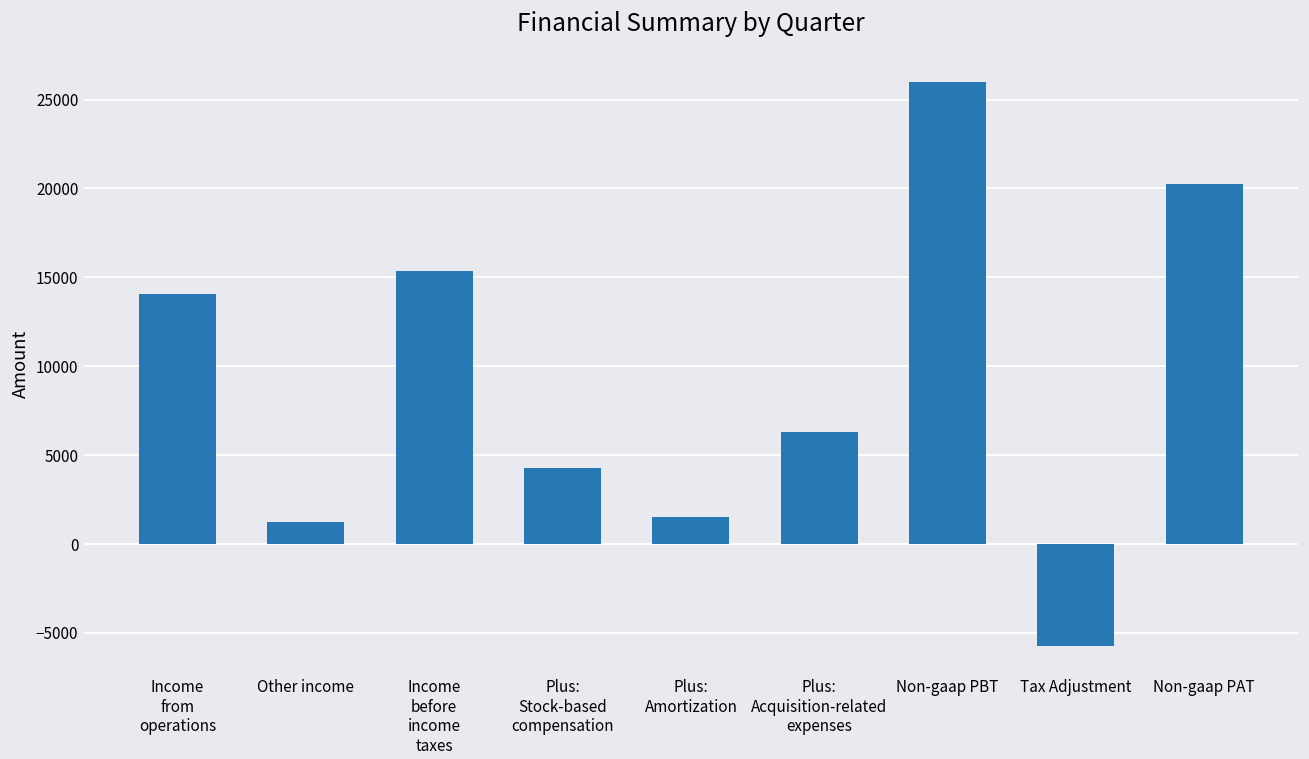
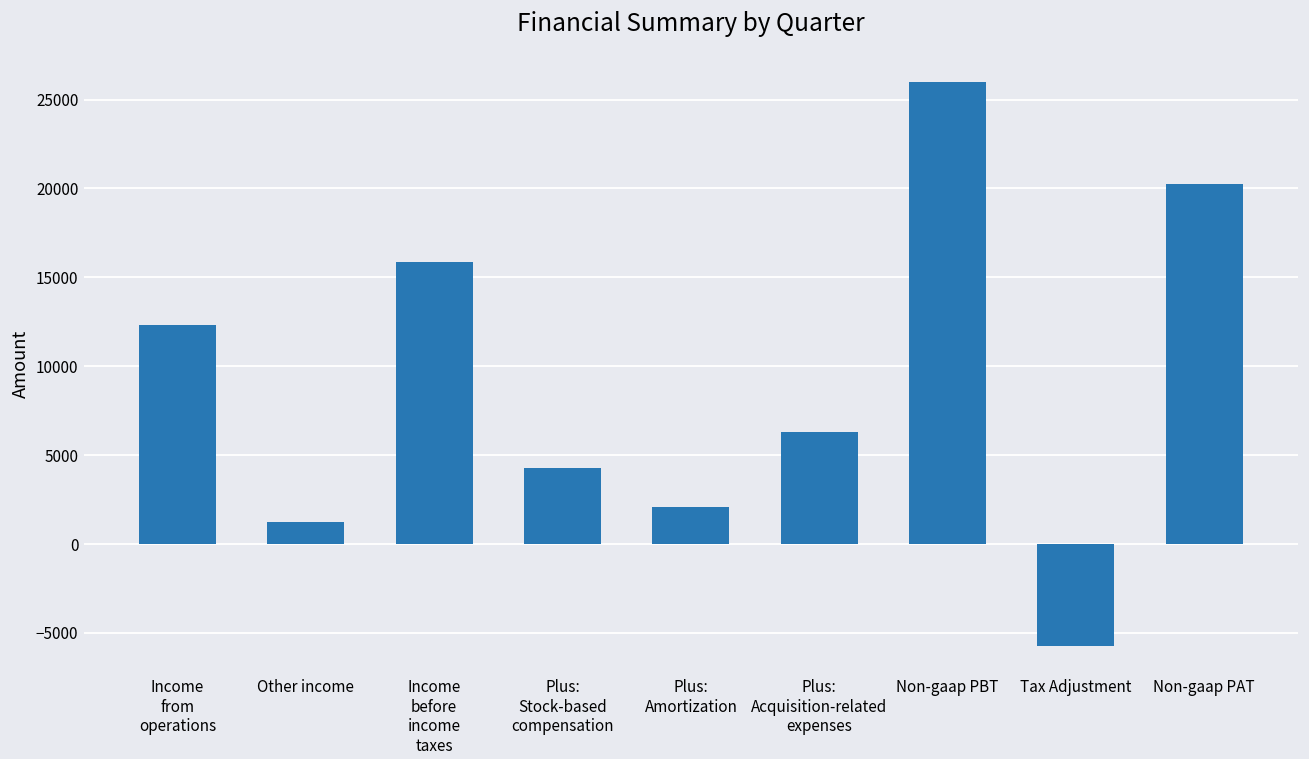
  {
-   "Income from operations": 14100,
+   "Income from operations": 12300,
    "Other income": 1200,
-   "Income before income taxes": 15300,
+   "Income before income taxes": 15800,
    "Plus: Stock-based compensation": 4300,
-   "Plus: Amortization": 1500,
+   "Plus: Amortization": 2100,
    "Plus: Acquisition-related expenses": 6300,
    "Non-gaap PBT": 26000,
    "Tax Adjustment": -5700,
    "Non-gaap PAT": 20300
  }
